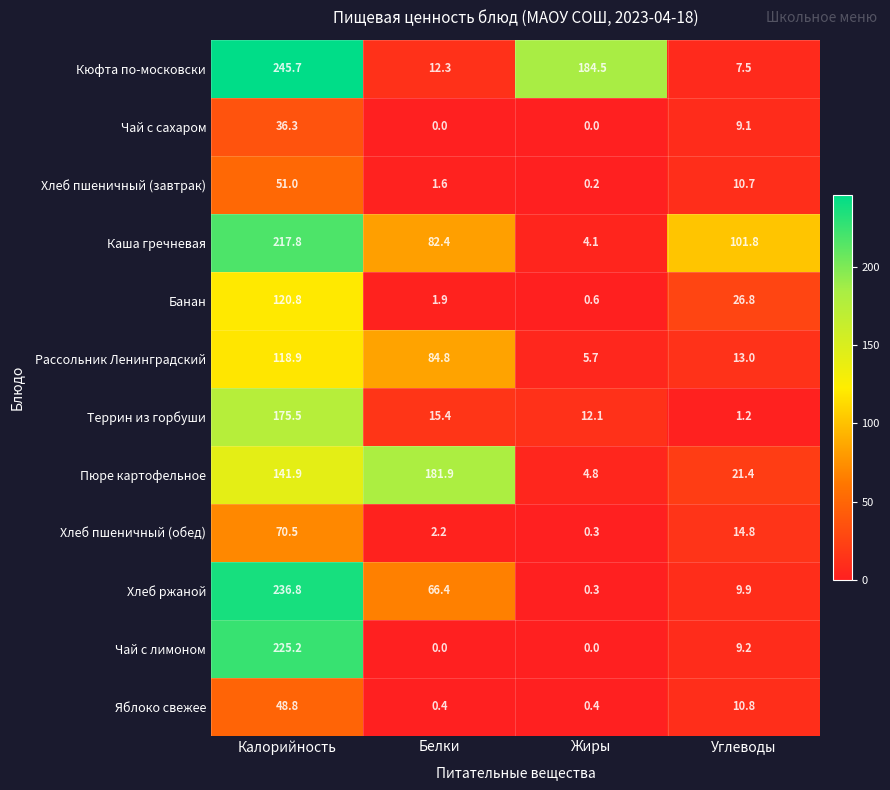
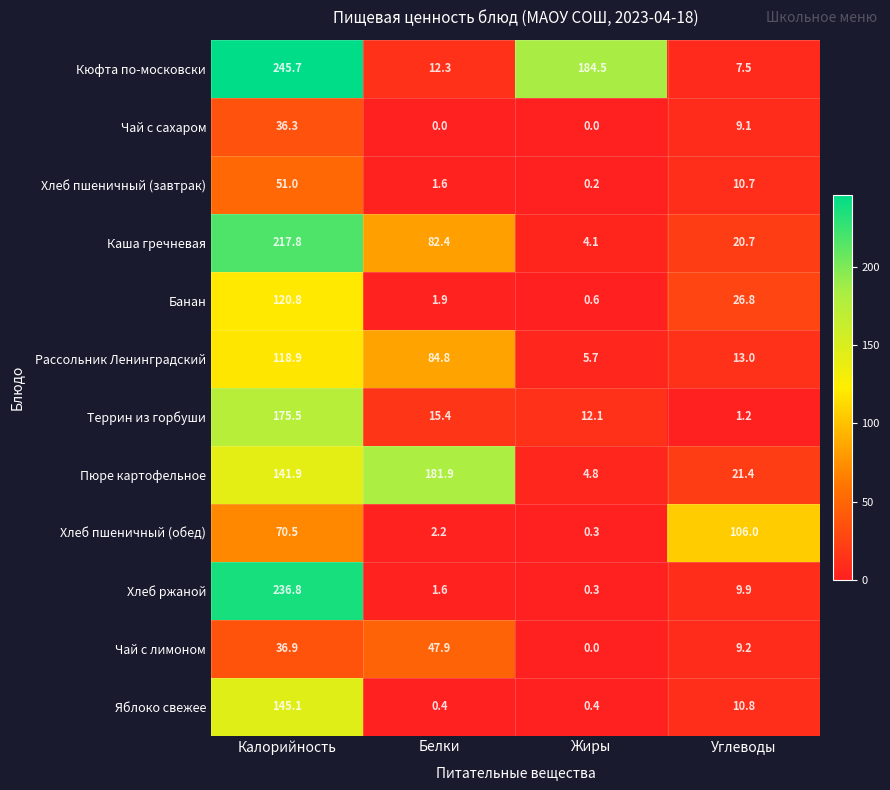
  {
    "Кюфта по-московски": {
      "Калорийность": 245.7,
      "Белки": 12.3,
      "Жиры": 184.5,
      "Углеводы": 7.5
    },
    "Чай с сахаром": {
      "Калорийность": 36.3,
      "Белки": 0.0,
      "Жиры": 0.0,
      "Углеводы": 9.1
    },
    "Хлеб пшеничный (завтрак)": {
      "Калорийность": 51.0,
      "Белки": 1.6,
      "Жиры": 0.2,
      "Углеводы": 10.7
    },
    "Каша гречневая": {
      "Калорийность": 217.8,
      "Белки": 82.4,
      "Жиры": 4.1,
-     "Углеводы": 101.8
+     "Углеводы": 20.7
    },
    "Банан": {
      "Калорийность": 120.8,
      "Белки": 1.9,
      "Жиры": 0.6,
      "Углеводы": 26.8
    },
    "Рассольник Ленинградский": {
      "Калорийность": 118.9,
      "Белки": 84.8,
      "Жиры": 5.7,
      "Углеводы": 13.0
    },
    "Террин из горбуши": {
      "Калорийность": 175.5,
      "Белки": 15.4,
      "Жиры": 12.1,
      "Углеводы": 1.2
    },
    "Пюре картофельное": {
      "Калорийность": 141.9,
      "Белки": 181.9,
      "Жиры": 4.8,
      "Углеводы": 21.4
    },
    "Хлеб пшеничный (обед)": {
      "Калорийность": 70.5,
      "Белки": 2.2,
      "Жиры": 0.3,
-     "Углеводы": 14.8
+     "Углеводы": 106.0
    },
    "Хлеб ржаной": {
      "Калорийность": 236.8,
-     "Белки": 66.4,
+     "Белки": 1.6,
      "Жиры": 0.3,
      "Углеводы": 9.9
    },
    "Чай с лимоном": {
-     "Калорийность": 225.2,
-     "Белки": 0.0,
+     "Калорийность": 36.9,
+     "Белки": 47.9,
      "Жиры": 0.0,
      "Углеводы": 9.2
    },
    "Яблоко свежее": {
-     "Калорийность": 48.8,
+     "Калорийность": 145.1,
      "Белки": 0.4,
      "Жиры": 0.4,
      "Углеводы": 10.8
    }
  }
